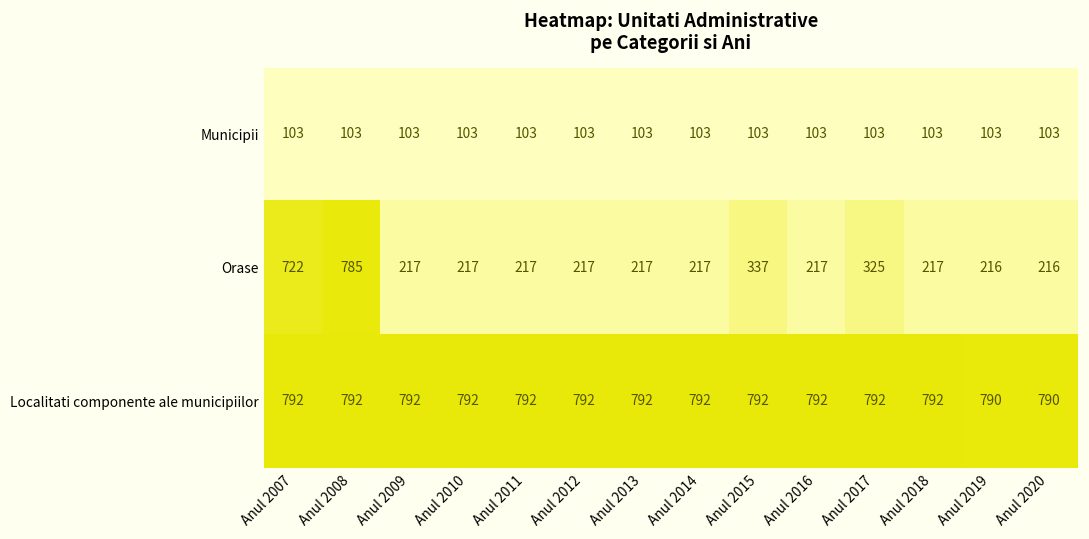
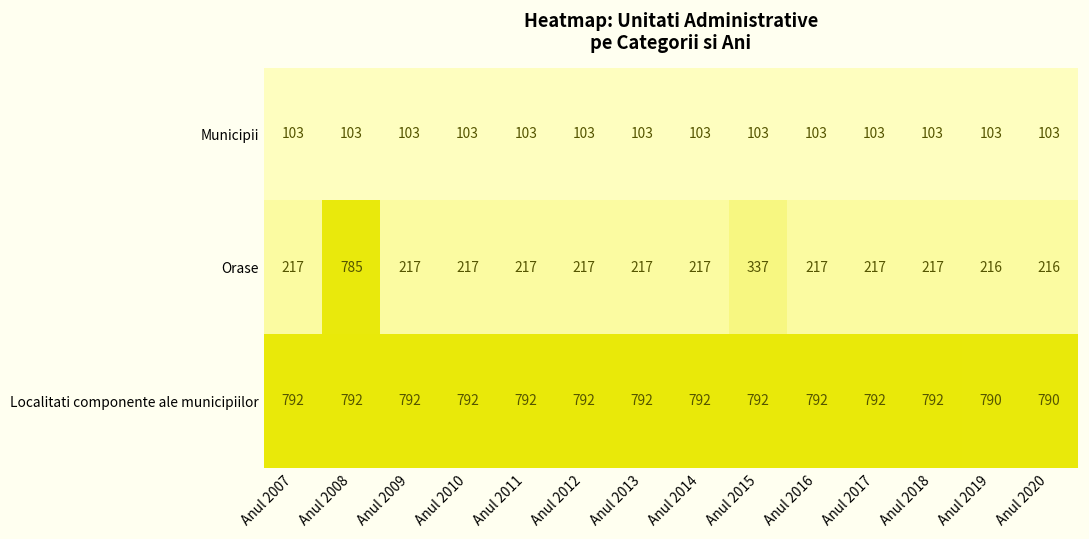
  {
    "Municipii": {
      "Anul 2007": 103,
      "Anul 2008": 103,
      "Anul 2009": 103,
      "Anul 2010": 103,
      "Anul 2011": 103,
      "Anul 2012": 103,
      "Anul 2013": 103,
      "Anul 2014": 103,
      "Anul 2015": 103,
      "Anul 2016": 103,
      "Anul 2017": 103,
      "Anul 2018": 103,
      "Anul 2019": 103,
      "Anul 2020": 103
    },
    "Orase": {
-     "Anul 2007": 722,
+     "Anul 2007": 217,
      "Anul 2008": 785,
      "Anul 2009": 217,
      "Anul 2010": 217,
      "Anul 2011": 217,
      "Anul 2012": 217,
      "Anul 2013": 217,
      "Anul 2014": 217,
      "Anul 2015": 337,
      "Anul 2016": 217,
-     "Anul 2017": 325,
+     "Anul 2017": 217,
      "Anul 2018": 217,
      "Anul 2019": 216,
      "Anul 2020": 216
    },
    "Localitati componente ale municipiilor": {
      "Anul 2007": 792,
      "Anul 2008": 792,
      "Anul 2009": 792,
      "Anul 2010": 792,
      "Anul 2011": 792,
      "Anul 2012": 792,
      "Anul 2013": 792,
      "Anul 2014": 792,
      "Anul 2015": 792,
      "Anul 2016": 792,
      "Anul 2017": 792,
      "Anul 2018": 792,
      "Anul 2019": 790,
      "Anul 2020": 790
    }
  }
